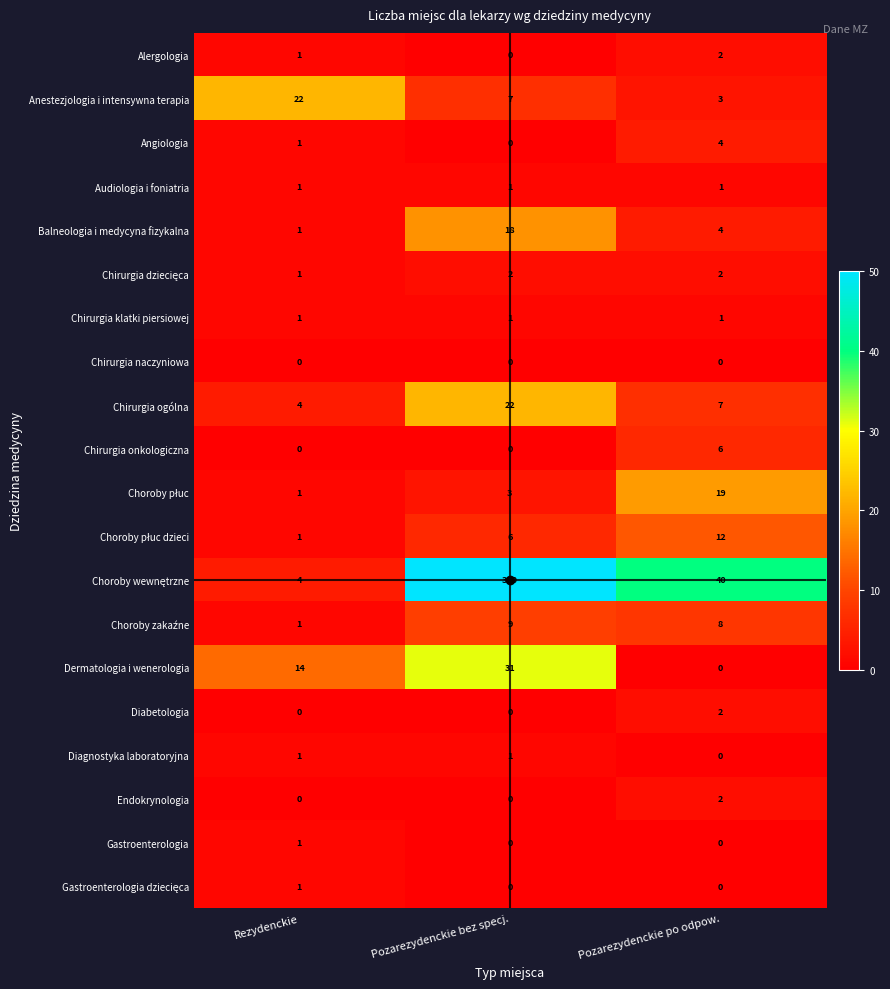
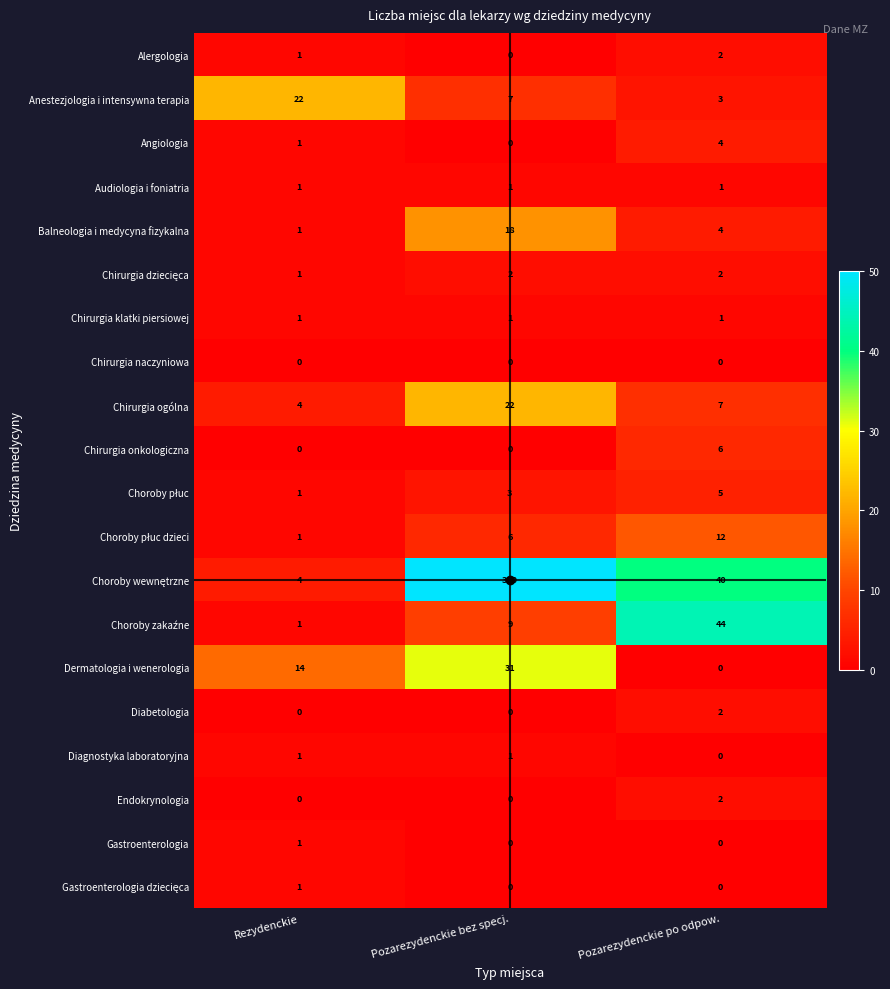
  {
    "Alergologia": {
      "Rezydenckie": 1,
      "Pozarezydenckie bez specj.": 0,
      "Pozarezydenckie po odpow.": 2
    },
    "Anestezjologia i intensywna terapia": {
      "Rezydenckie": 22,
      "Pozarezydenckie bez specj.": 7,
      "Pozarezydenckie po odpow.": 3
    },
    "Angiologia": {
      "Rezydenckie": 1,
      "Pozarezydenckie bez specj.": 0,
      "Pozarezydenckie po odpow.": 4
    },
    "Audiologia i foniatria": {
      "Rezydenckie": 1,
      "Pozarezydenckie bez specj.": 1,
      "Pozarezydenckie po odpow.": 1
    },
    "Balneologia i medycyna fizykalna": {
      "Rezydenckie": 1,
      "Pozarezydenckie bez specj.": 18,
      "Pozarezydenckie po odpow.": 4
    },
    "Chirurgia dziecięca": {
      "Rezydenckie": 1,
      "Pozarezydenckie bez specj.": 2,
      "Pozarezydenckie po odpow.": 2
    },
    "Chirurgia klatki piersiowej": {
      "Rezydenckie": 1,
      "Pozarezydenckie bez specj.": 1,
      "Pozarezydenckie po odpow.": 1
    },
    "Chirurgia naczyniowa": {
      "Rezydenckie": 0,
      "Pozarezydenckie bez specj.": 0,
      "Pozarezydenckie po odpow.": 0
    },
    "Chirurgia ogólna": {
      "Rezydenckie": 4,
      "Pozarezydenckie bez specj.": 22,
      "Pozarezydenckie po odpow.": 7
    },
    "Chirurgia onkologiczna": {
      "Rezydenckie": 0,
      "Pozarezydenckie bez specj.": 0,
      "Pozarezydenckie po odpow.": 6
    },
    "Choroby płuc": {
      "Rezydenckie": 1,
      "Pozarezydenckie bez specj.": 3,
-     "Pozarezydenckie po odpow.": 19
+     "Pozarezydenckie po odpow.": 5
    },
    "Choroby płuc dzieci": {
      "Rezydenckie": 1,
      "Pozarezydenckie bez specj.": 6,
      "Pozarezydenckie po odpow.": 12
    },
    "Choroby wewnętrzne": {
      "Rezydenckie": 4,
      "Pozarezydenckie po odpow.": 40
    },
    "Choroby zakaźne": {
      "Rezydenckie": 1,
      "Pozarezydenckie bez specj.": 9,
-     "Pozarezydenckie po odpow.": 8
+     "Pozarezydenckie po odpow.": 44
    },
    "Dermatologia i wenerologia": {
      "Rezydenckie": 14,
      "Pozarezydenckie bez specj.": 31,
      "Pozarezydenckie po odpow.": 0
    },
    "Diabetologia": {
      "Rezydenckie": 0,
      "Pozarezydenckie bez specj.": 0,
      "Pozarezydenckie po odpow.": 2
    },
    "Diagnostyka laboratoryjna": {
      "Rezydenckie": 1,
      "Pozarezydenckie bez specj.": 1,
      "Pozarezydenckie po odpow.": 0
    },
    "Endokrynologia": {
      "Rezydenckie": 0,
      "Pozarezydenckie bez specj.": 0,
      "Pozarezydenckie po odpow.": 2
    },
    "Gastroenterologia": {
      "Rezydenckie": 1,
      "Pozarezydenckie bez specj.": 0,
      "Pozarezydenckie po odpow.": 0
    },
    "Gastroenterologia dziecięca": {
      "Rezydenckie": 1,
      "Pozarezydenckie bez specj.": 0,
      "Pozarezydenckie po odpow.": 0
    }
  }
